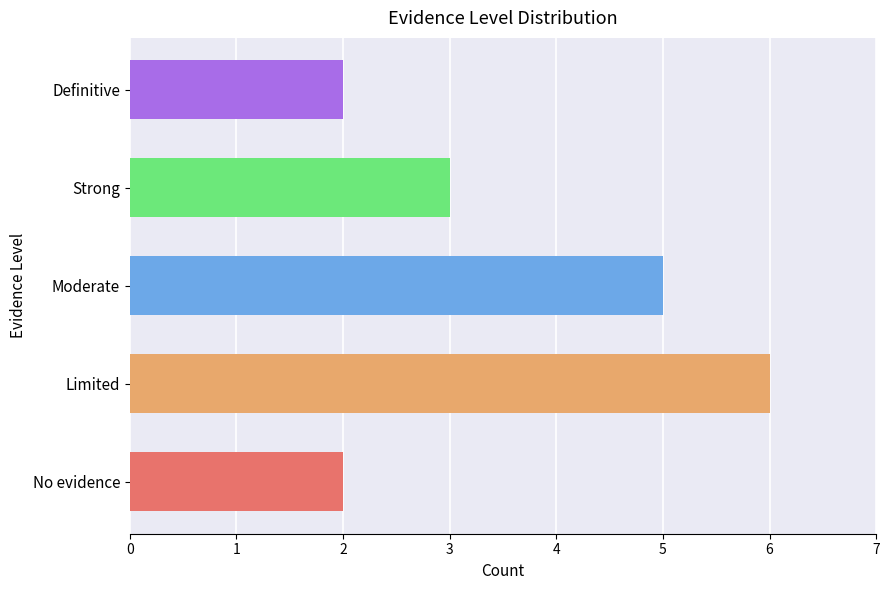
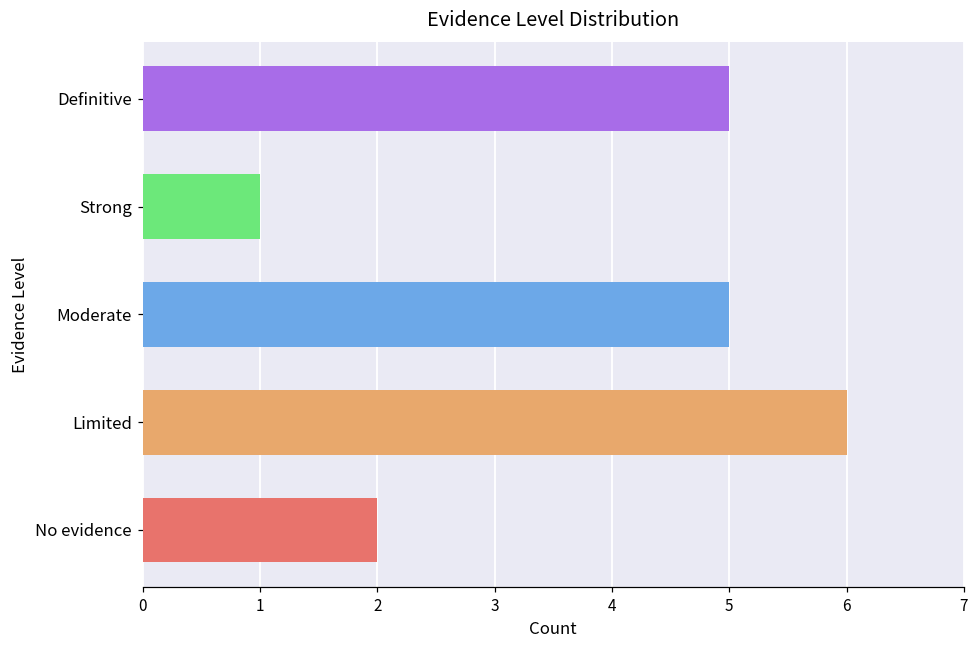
  {
-   "Definitive": 2,
-   "Strong": 3,
+   "Definitive": 5,
+   "Strong": 1,
    "Moderate": 5,
    "Limited": 6,
    "No evidence": 2
  }
